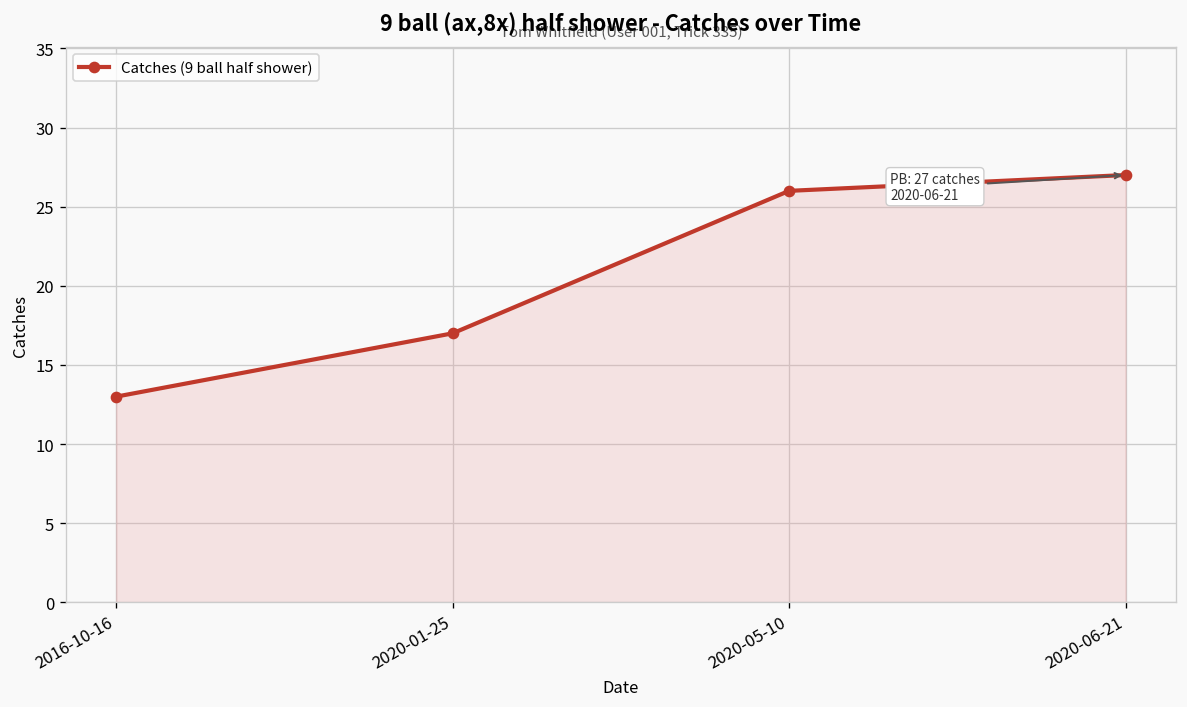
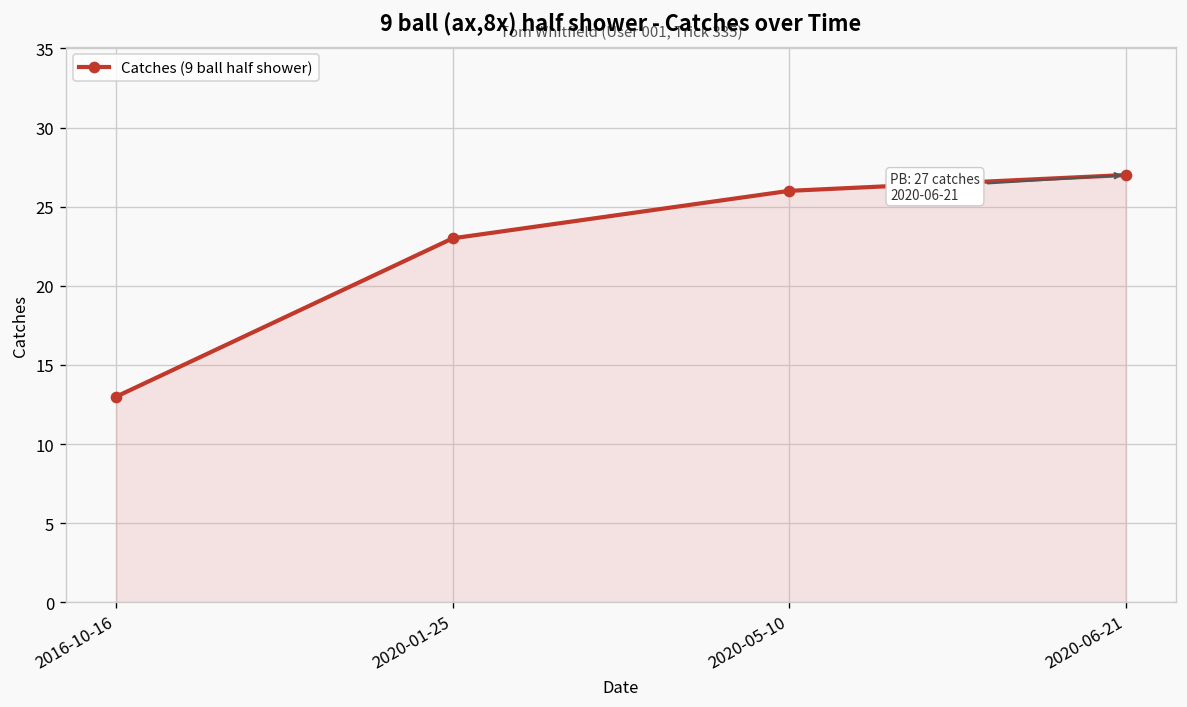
  {
    "2016-10-16": 13,
-   "2020-01-25": 17,
+   "2020-01-25": 23,
    "2020-05-10": 26
  }
